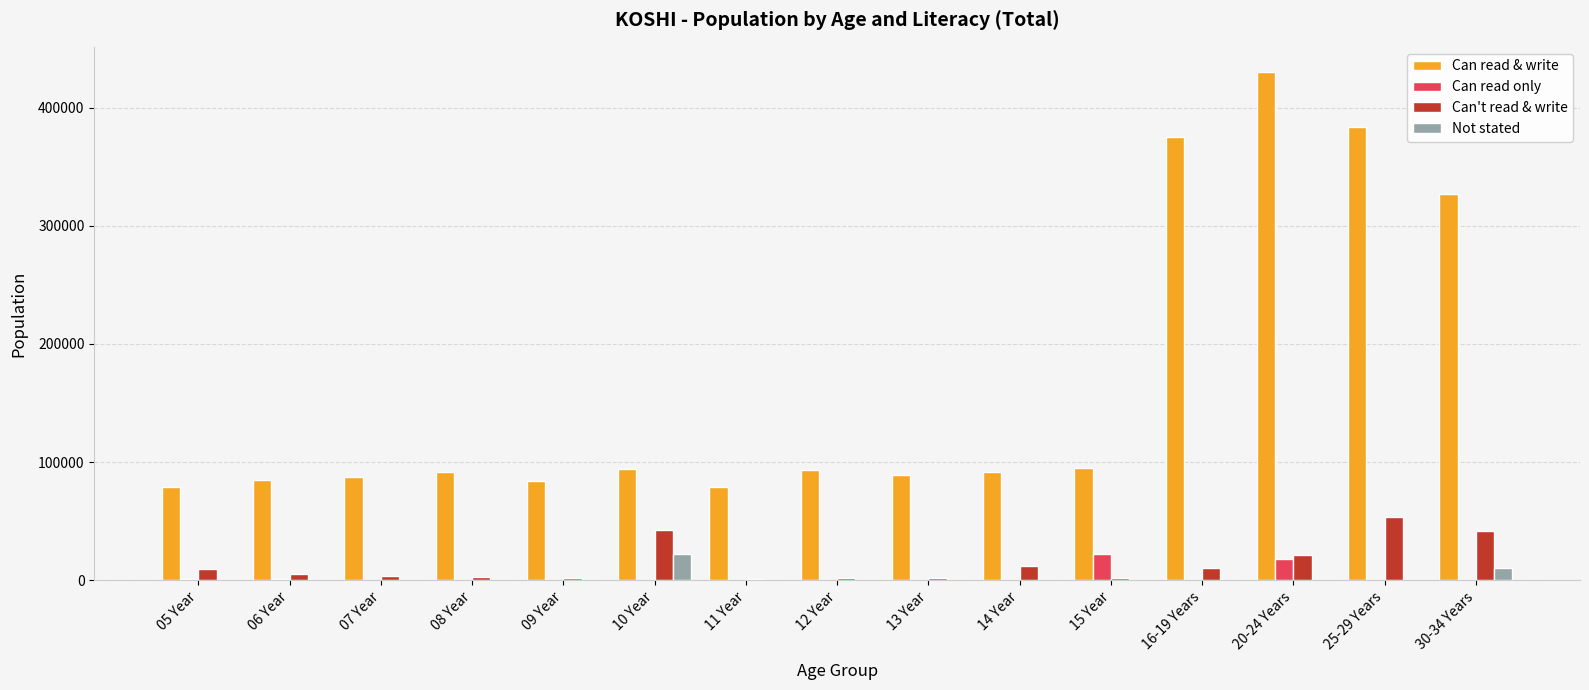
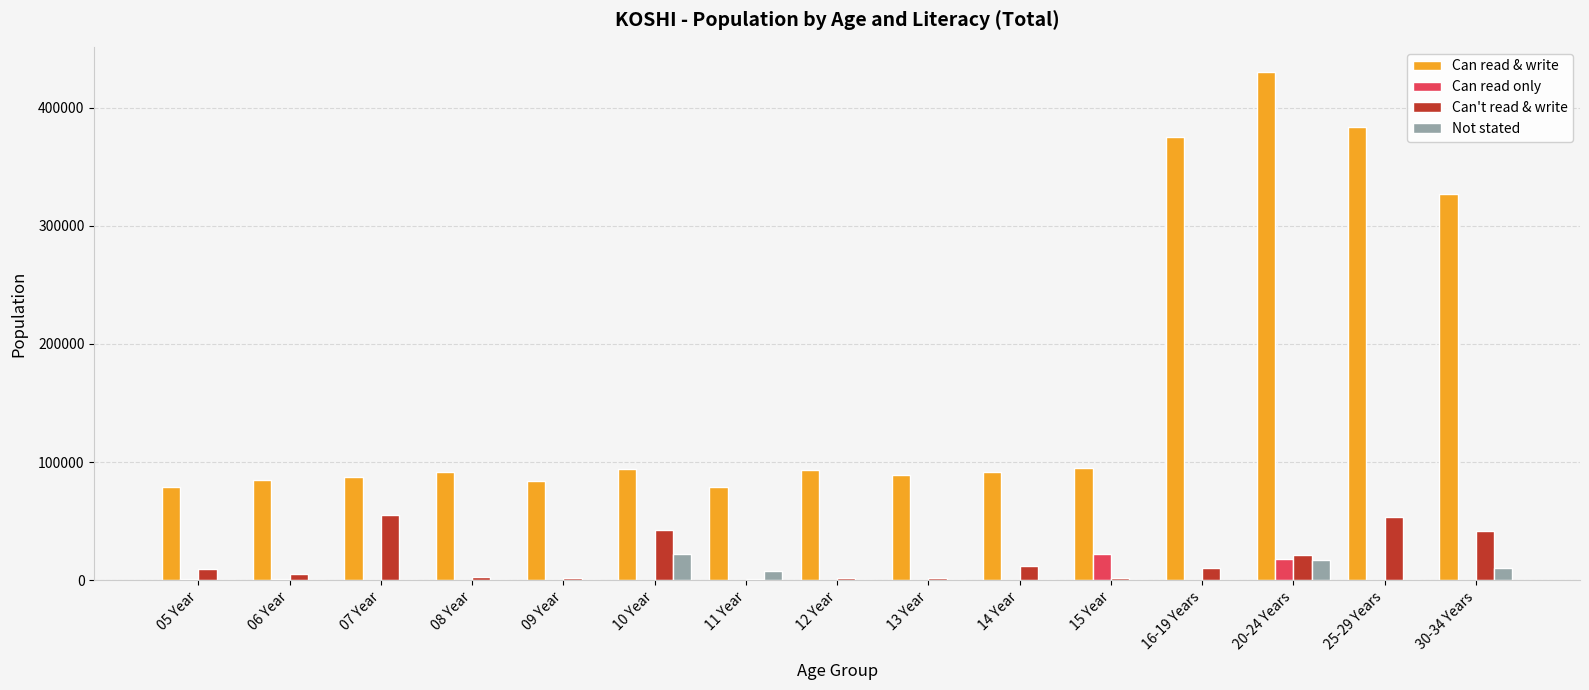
  {
    "Can read & write": {
      "05 Year": 79000,
      "06 Year": 85000,
      "07 Year": 87000,
      "08 Year": 92000,
      "09 Year": 84000,
      "10 Year": 95000,
      "11 Year": 79000,
      "12 Year": 94000,
      "13 Year": 89000,
      "14 Year": 92000,
      "15 Year": 95000,
      "16-19 Years": 375000,
      "20-24 Years": 430000,
      "25-29 Years": 384000,
      "30-34 Years": 327000
    },
    "Can read only": {
      "15 Year": 22000,
      "20-24 Years": 18000
    },
    "Can't read & write": {
      "05 Year": 10000,
      "06 Year": 5000,
-     "07 Year": 3000,
+     "07 Year": 55000,
      "08 Year": 3000,
      "10 Year": 43000,
      "14 Year": 12000,
      "16-19 Years": 10000,
      "20-24 Years": 21000,
      "25-29 Years": 54000,
      "30-34 Years": 41000
    },
    "Not stated": {
      "10 Year": 22000,
-     "11 Year": 0,
-     "20-24 Years": 0,
+     "11 Year": 8000,
+     "20-24 Years": 17000,
      "30-34 Years": 10000
    }
  }
